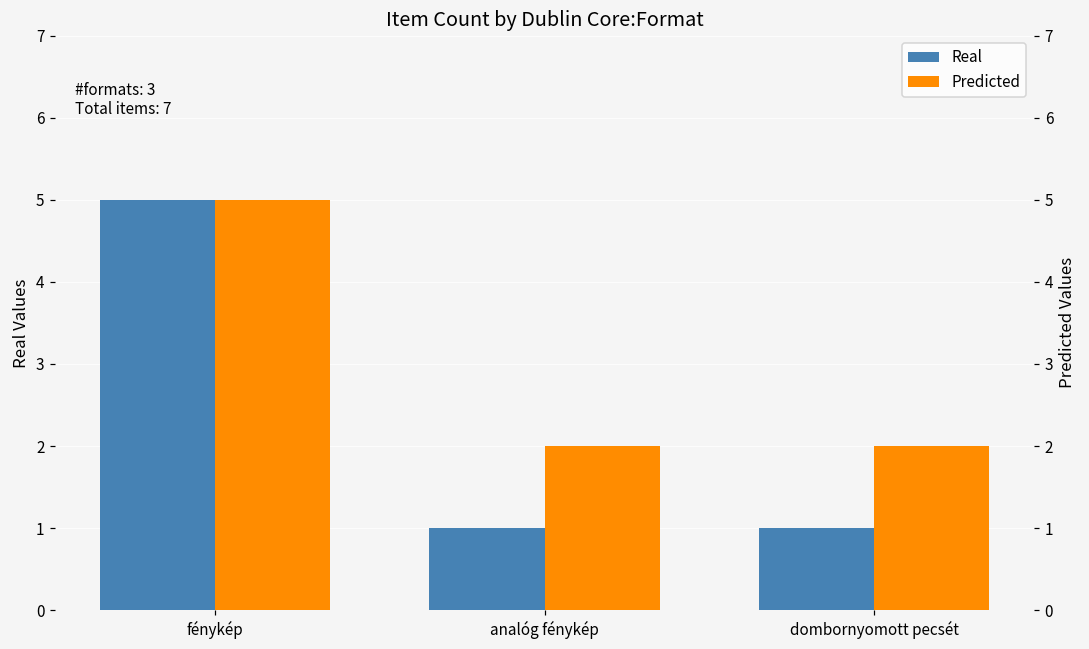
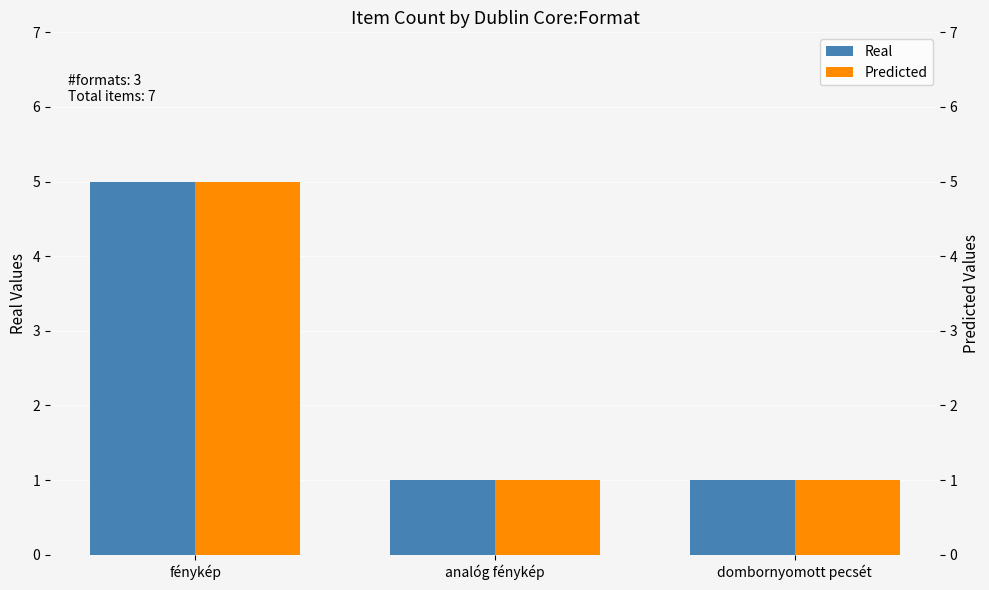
  {
    "Real": {
      "fénykép": 5,
      "analóg fénykép": 1,
      "dombornyomott pecsét": 1
    },
    "Predicted": {
      "fénykép": 5,
-     "analóg fénykép": 2,
-     "dombornyomott pecsét": 2
+     "analóg fénykép": 1,
+     "dombornyomott pecsét": 1
    }
  }
